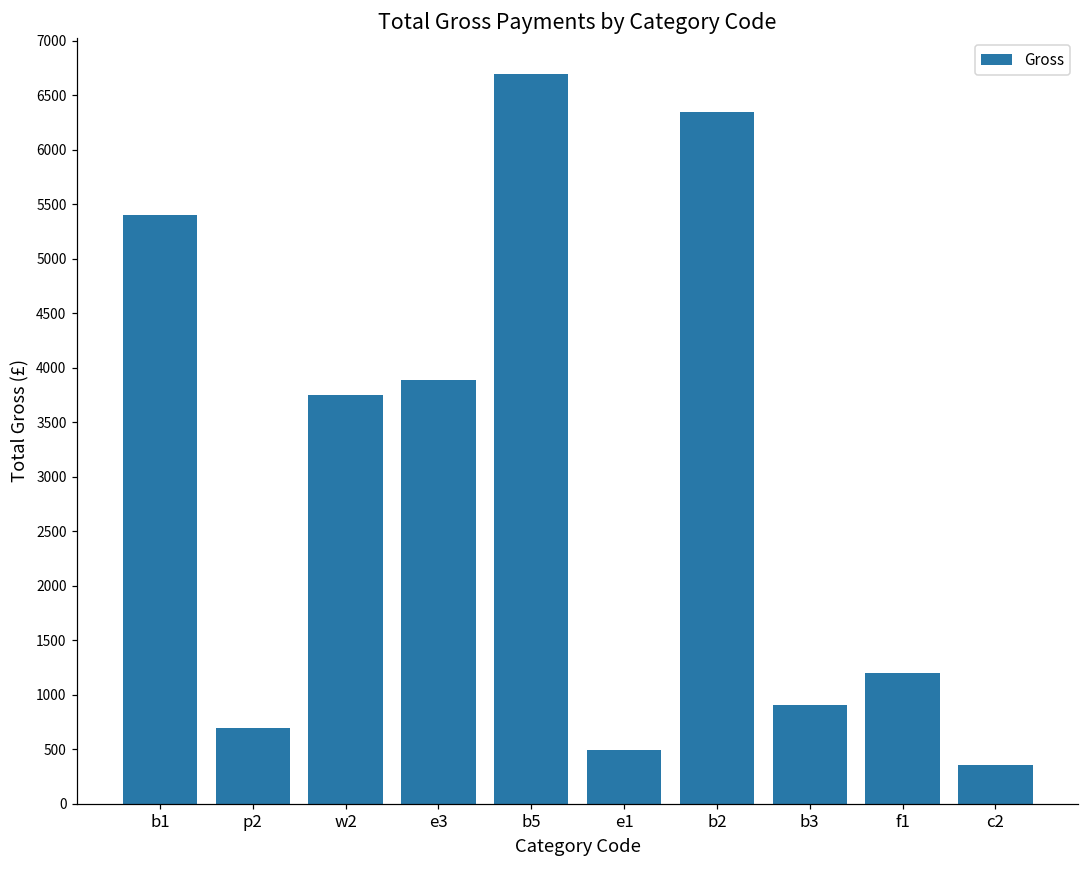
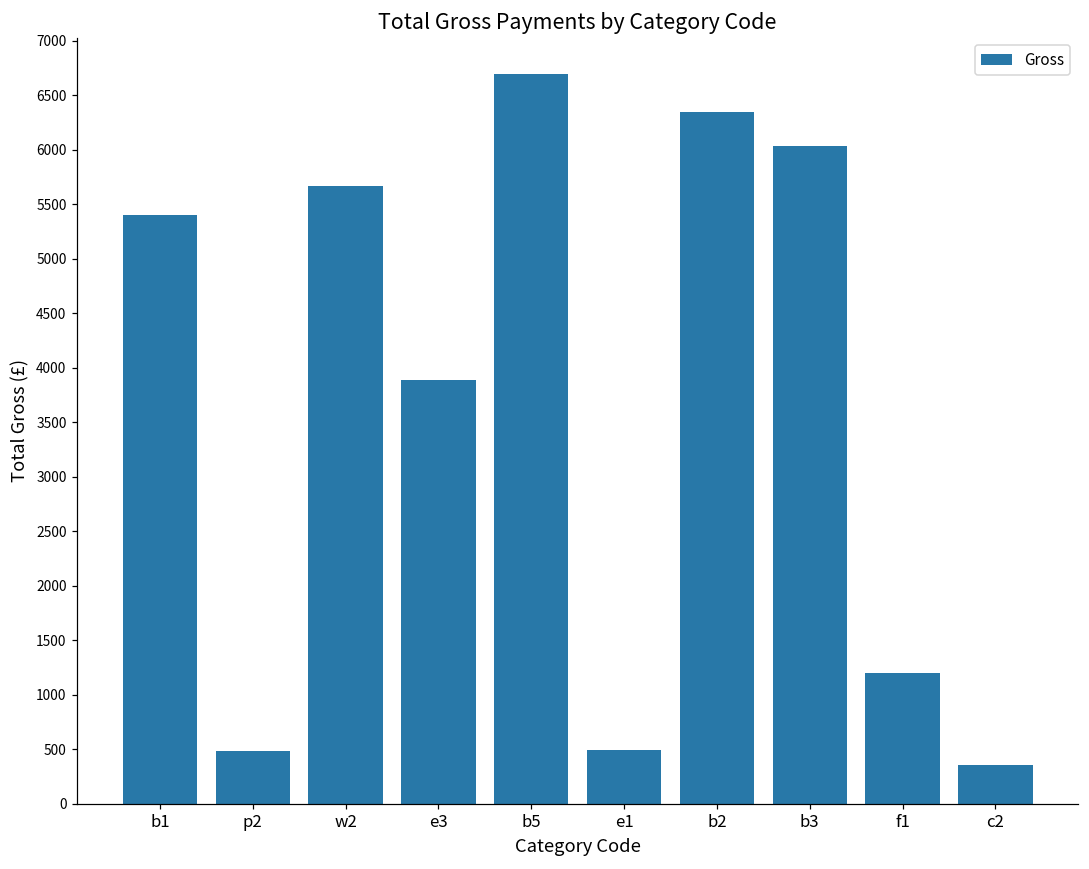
  {
    "b1": 5400,
-   "p2": 700,
-   "w2": 3800,
+   "p2": 500,
+   "w2": 5700,
    "e3": 3900,
    "b5": 6700,
    "e1": 500,
    "b2": 6300,
-   "b3": 900,
+   "b3": 6000,
    "f1": 1200,
    "c2": 400
  }
